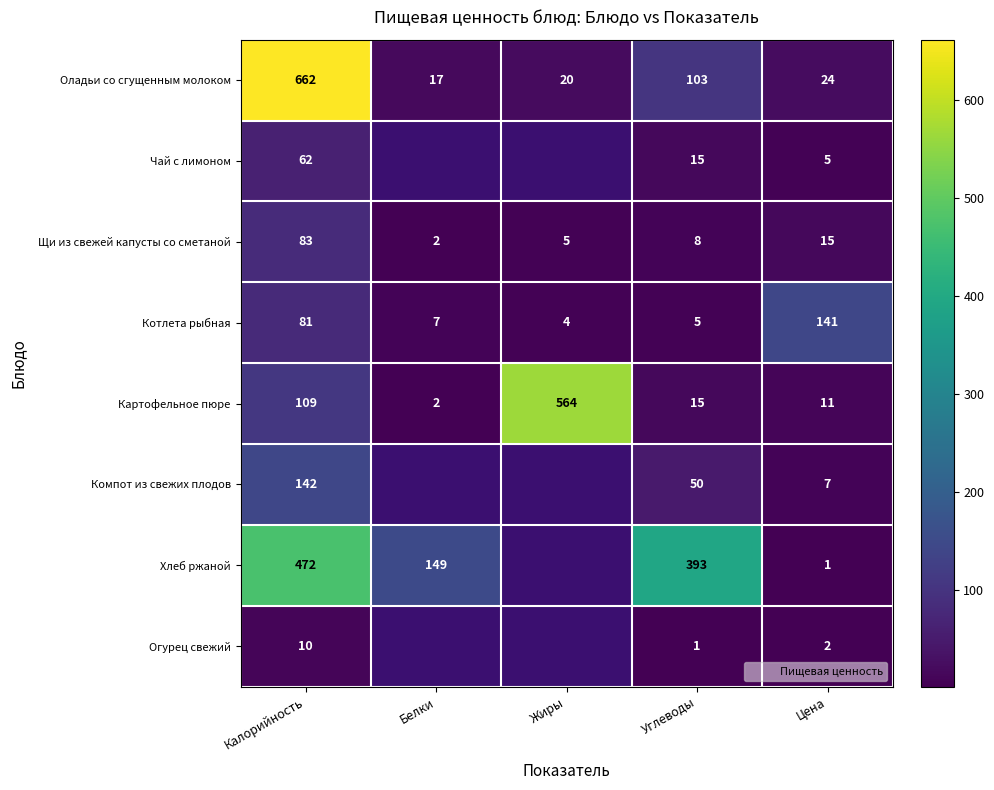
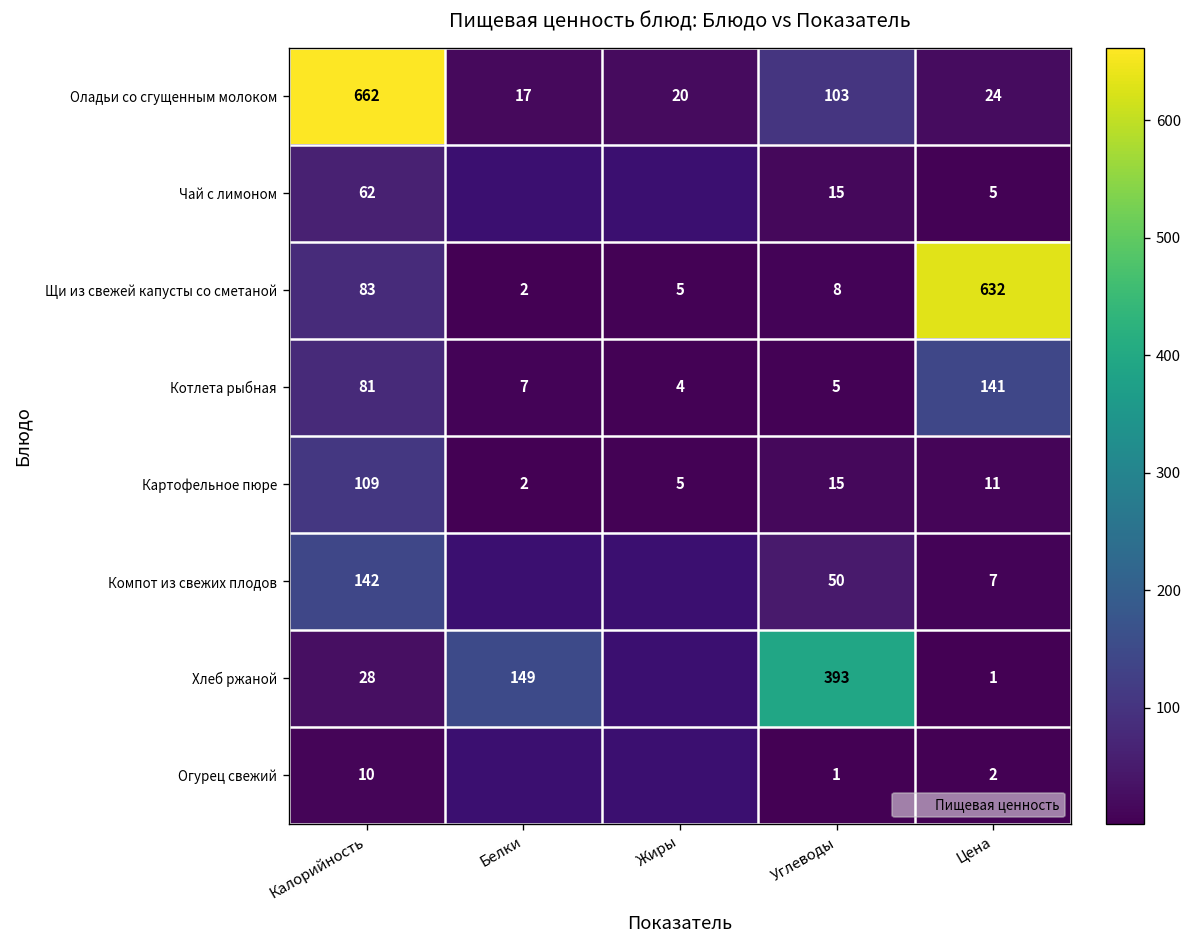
  {
    "Оладьи со сгущенным молоком": {
      "Калорийность": 662,
      "Белки": 17,
      "Жиры": 20,
      "Углеводы": 103,
      "Цена": 24
    },
    "Чай с лимоном": {
      "Калорийность": 62,
      "Углеводы": 15,
      "Цена": 5
    },
    "Щи из свежей капусты со сметаной": {
      "Калорийность": 83,
      "Белки": 2,
      "Жиры": 5,
      "Углеводы": 8,
-     "Цена": 15
+     "Цена": 632
    },
    "Котлета рыбная": {
      "Калорийность": 81,
      "Белки": 7,
      "Жиры": 4,
      "Углеводы": 5,
      "Цена": 141
    },
    "Картофельное пюре": {
      "Калорийность": 109,
      "Белки": 2,
-     "Жиры": 564,
+     "Жиры": 5,
      "Углеводы": 15,
      "Цена": 11
    },
    "Компот из свежих плодов": {
      "Калорийность": 142,
      "Углеводы": 50,
      "Цена": 7
    },
    "Хлеб ржаной": {
-     "Калорийность": 472,
+     "Калорийность": 28,
      "Белки": 149,
      "Углеводы": 393,
      "Цена": 1
    },
    "Огурец свежий": {
      "Калорийность": 10,
      "Углеводы": 1,
      "Цена": 2
    }
  }
